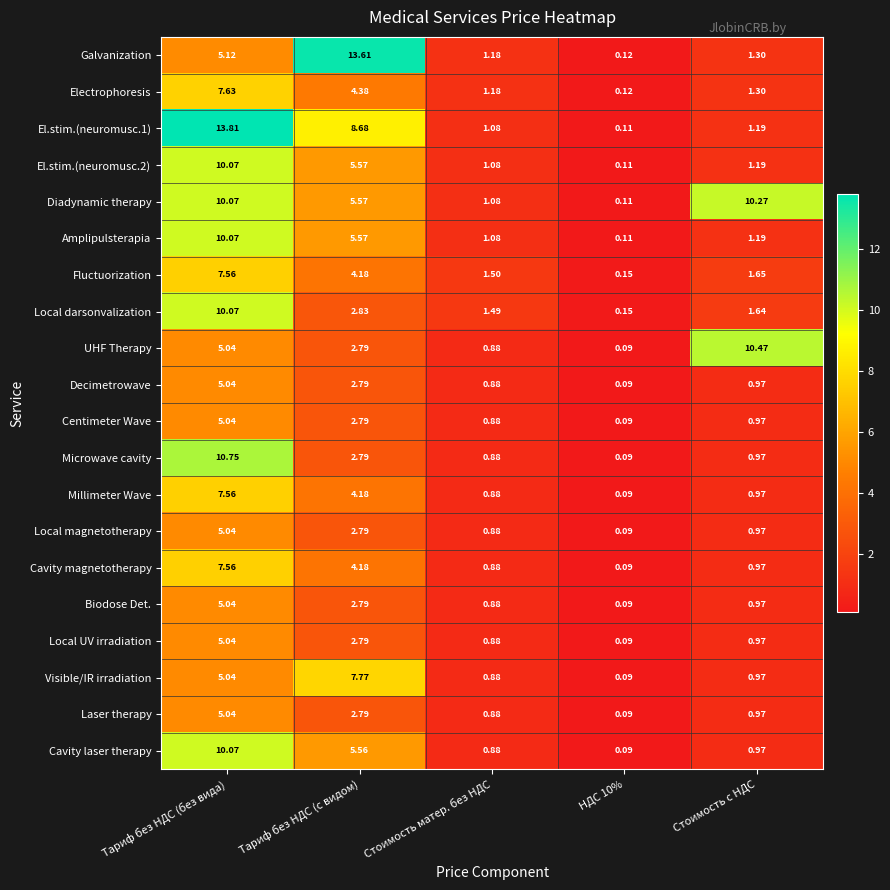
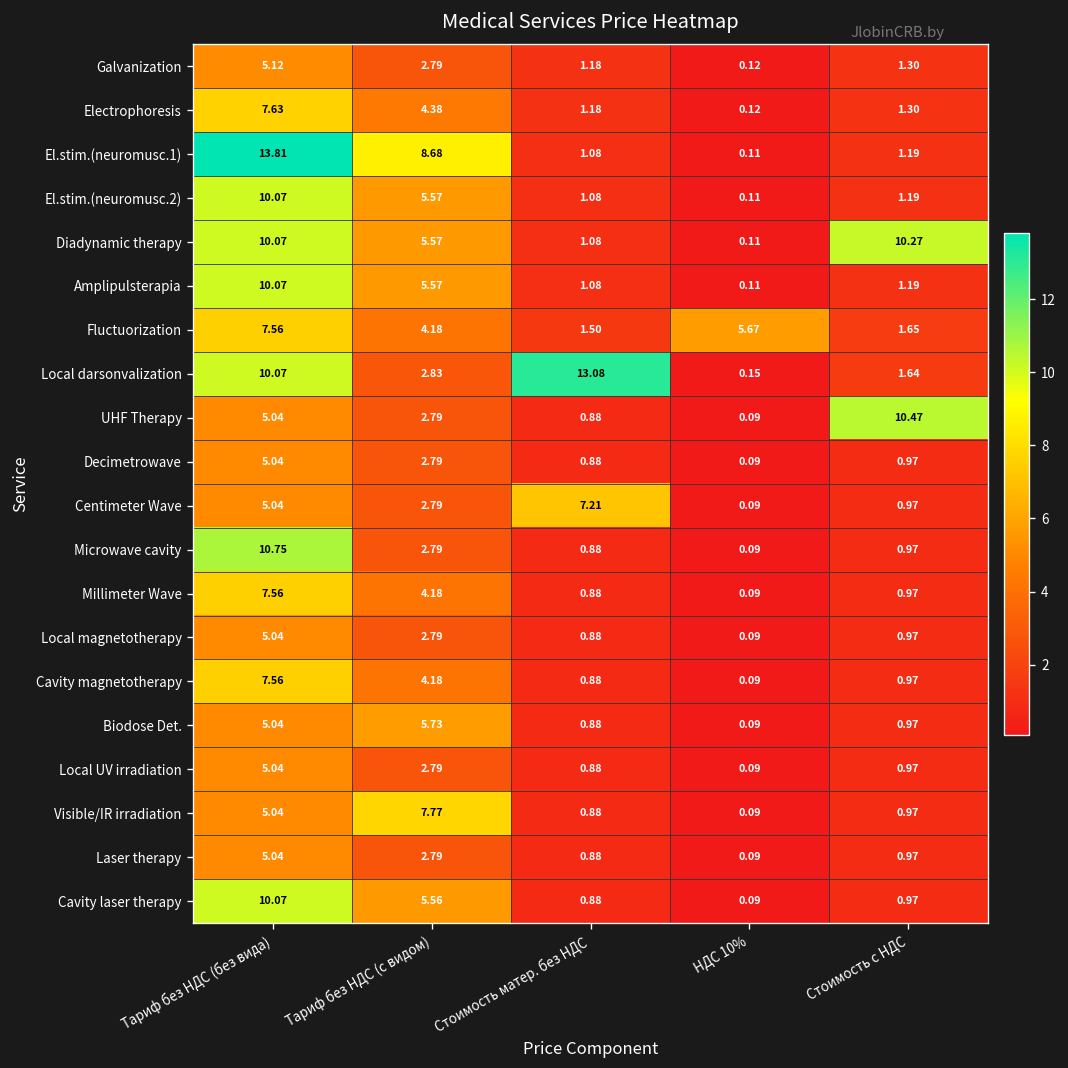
  {
    "Galvanization": {
      "Тариф без НДС (без вида)": 5.12,
-     "Тариф без НДС (с видом)": 13.61,
+     "Тариф без НДС (с видом)": 2.79,
      "Стоимость матер. без НДС": 1.18,
      "НДС 10%": 0.12,
      "Стоимость с НДС": 1.30
    },
    "Electrophoresis": {
      "Тариф без НДС (без вида)": 7.63,
      "Тариф без НДС (с видом)": 4.38,
      "Стоимость матер. без НДС": 1.18,
      "НДС 10%": 0.12,
      "Стоимость с НДС": 1.30
    },
    "El.stim.(neuromusc.1)": {
      "Тариф без НДС (без вида)": 13.81,
      "Тариф без НДС (с видом)": 8.68,
      "Стоимость матер. без НДС": 1.08,
      "НДС 10%": 0.11,
      "Стоимость с НДС": 1.19
    },
    "El.stim.(neuromusc.2)": {
      "Тариф без НДС (без вида)": 10.07,
      "Тариф без НДС (с видом)": 5.57,
      "Стоимость матер. без НДС": 1.08,
      "НДС 10%": 0.11,
      "Стоимость с НДС": 1.19
    },
    "Diadynamic therapy": {
      "Тариф без НДС (без вида)": 10.07,
      "Тариф без НДС (с видом)": 5.57,
      "Стоимость матер. без НДС": 1.08,
      "НДС 10%": 0.11,
      "Стоимость с НДС": 10.27
    },
    "Amplipulsterapia": {
      "Тариф без НДС (без вида)": 10.07,
      "Тариф без НДС (с видом)": 5.57,
      "Стоимость матер. без НДС": 1.08,
      "НДС 10%": 0.11,
      "Стоимость с НДС": 1.19
    },
    "Fluctuorization": {
      "Тариф без НДС (без вида)": 7.56,
      "Тариф без НДС (с видом)": 4.18,
      "Стоимость матер. без НДС": 1.50,
-     "НДС 10%": 0.15,
+     "НДС 10%": 5.67,
      "Стоимость с НДС": 1.65
    },
    "Local darsonvalization": {
      "Тариф без НДС (без вида)": 10.07,
      "Тариф без НДС (с видом)": 2.83,
-     "Стоимость матер. без НДС": 1.49,
+     "Стоимость матер. без НДС": 13.08,
      "НДС 10%": 0.15,
      "Стоимость с НДС": 1.64
    },
    "UHF Therapy": {
      "Тариф без НДС (без вида)": 5.04,
      "Тариф без НДС (с видом)": 2.79,
      "Стоимость матер. без НДС": 0.88,
      "НДС 10%": 0.09,
      "Стоимость с НДС": 10.47
    },
    "Decimetrowave": {
      "Тариф без НДС (без вида)": 5.04,
      "Тариф без НДС (с видом)": 2.79,
      "Стоимость матер. без НДС": 0.88,
      "НДС 10%": 0.09,
      "Стоимость с НДС": 0.97
    },
    "Centimeter Wave": {
      "Тариф без НДС (без вида)": 5.04,
      "Тариф без НДС (с видом)": 2.79,
-     "Стоимость матер. без НДС": 0.88,
+     "Стоимость матер. без НДС": 7.21,
      "НДС 10%": 0.09,
      "Стоимость с НДС": 0.97
    },
    "Microwave cavity": {
      "Тариф без НДС (без вида)": 10.75,
      "Тариф без НДС (с видом)": 2.79,
      "Стоимость матер. без НДС": 0.88,
      "НДС 10%": 0.09,
      "Стоимость с НДС": 0.97
    },
    "Millimeter Wave": {
      "Тариф без НДС (без вида)": 7.56,
      "Тариф без НДС (с видом)": 4.18,
      "Стоимость матер. без НДС": 0.88,
      "НДС 10%": 0.09,
      "Стоимость с НДС": 0.97
    },
    "Local magnetotherapy": {
      "Тариф без НДС (без вида)": 5.04,
      "Тариф без НДС (с видом)": 2.79,
      "Стоимость матер. без НДС": 0.88,
      "НДС 10%": 0.09,
      "Стоимость с НДС": 0.97
    },
    "Cavity magnetotherapy": {
      "Тариф без НДС (без вида)": 7.56,
      "Тариф без НДС (с видом)": 4.18,
      "Стоимость матер. без НДС": 0.88,
      "НДС 10%": 0.09,
      "Стоимость с НДС": 0.97
    },
    "Biodose Det.": {
      "Тариф без НДС (без вида)": 5.04,
-     "Тариф без НДС (с видом)": 2.79,
+     "Тариф без НДС (с видом)": 5.73,
      "Стоимость матер. без НДС": 0.88,
      "НДС 10%": 0.09,
      "Стоимость с НДС": 0.97
    },
    "Local UV irradiation": {
      "Тариф без НДС (без вида)": 5.04,
      "Тариф без НДС (с видом)": 2.79,
      "Стоимость матер. без НДС": 0.88,
      "НДС 10%": 0.09,
      "Стоимость с НДС": 0.97
    },
    "Visible/IR irradiation": {
      "Тариф без НДС (без вида)": 5.04,
      "Тариф без НДС (с видом)": 7.77,
      "Стоимость матер. без НДС": 0.88,
      "НДС 10%": 0.09,
      "Стоимость с НДС": 0.97
    },
    "Laser therapy": {
      "Тариф без НДС (без вида)": 5.04,
      "Тариф без НДС (с видом)": 2.79,
      "Стоимость матер. без НДС": 0.88,
      "НДС 10%": 0.09,
      "Стоимость с НДС": 0.97
    },
    "Cavity laser therapy": {
      "Тариф без НДС (без вида)": 10.07,
      "Тариф без НДС (с видом)": 5.56,
      "Стоимость матер. без НДС": 0.88,
      "НДС 10%": 0.09,
      "Стоимость с НДС": 0.97
    }
  }
